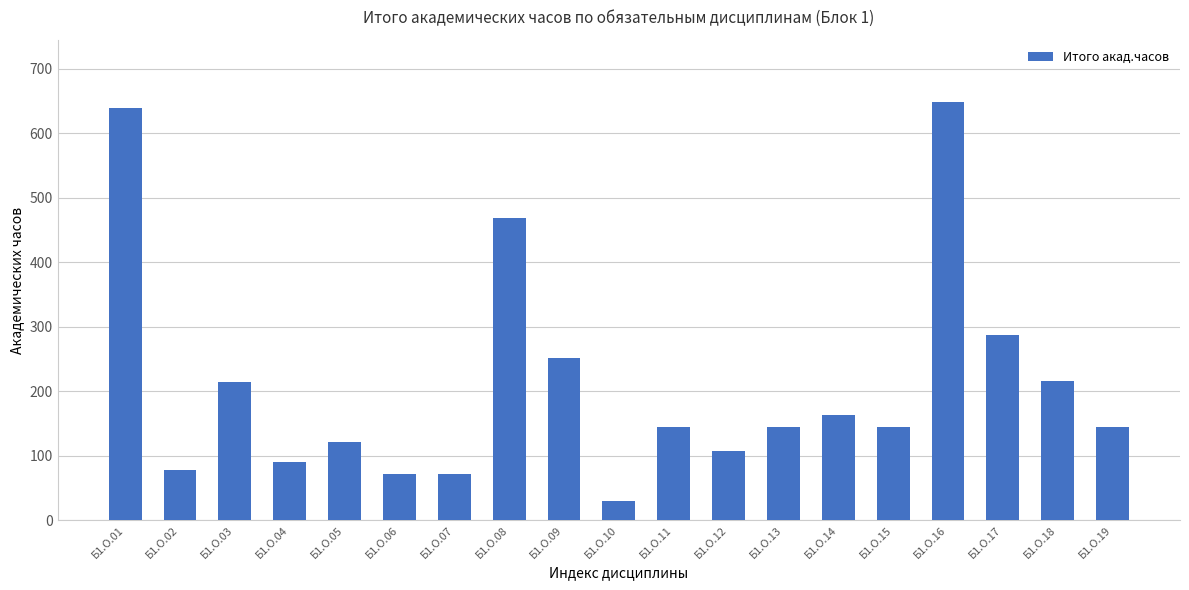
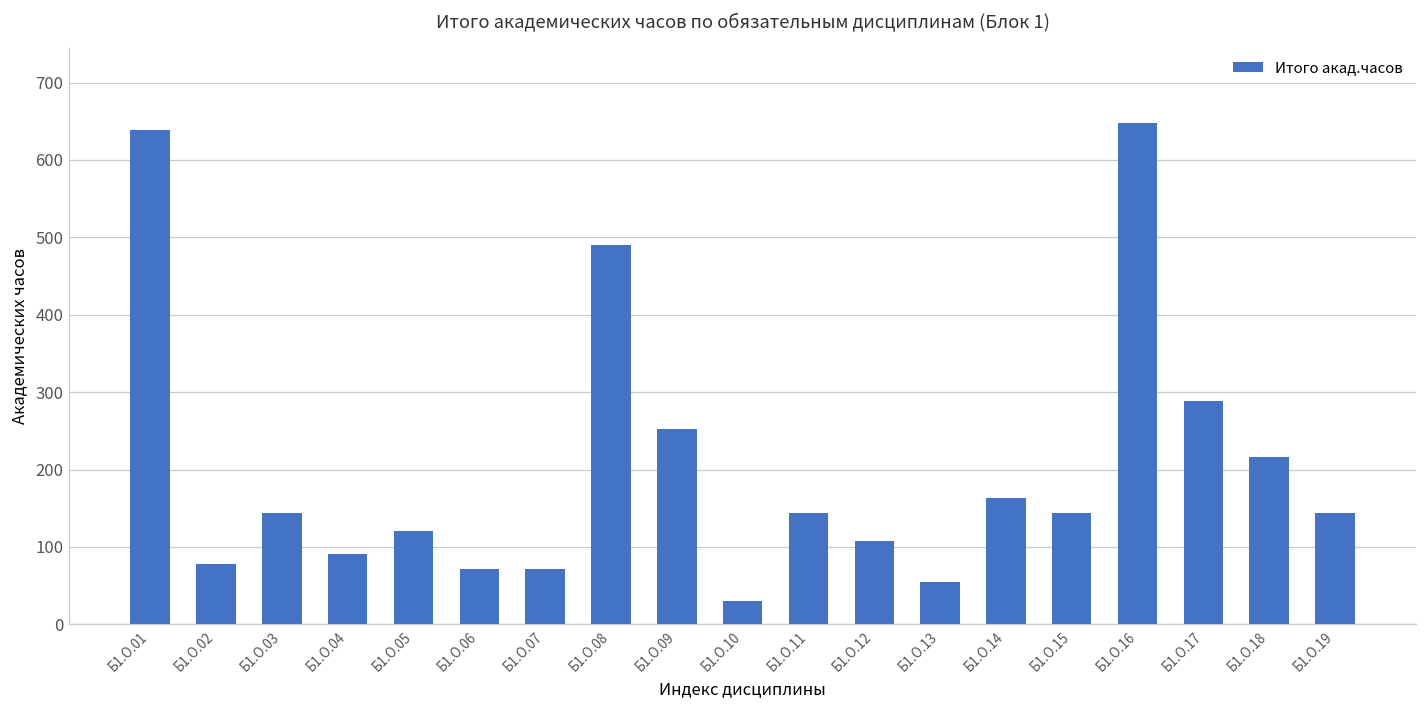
  {
    "Б1.О.01": 640,
    "Б1.О.02": 80,
-   "Б1.О.03": 220,
+   "Б1.О.03": 140,
    "Б1.О.04": 90,
    "Б1.О.05": 120,
    "Б1.О.06": 70,
    "Б1.О.07": 70,
-   "Б1.О.08": 470,
+   "Б1.О.08": 490,
    "Б1.О.09": 250,
    "Б1.О.10": 30,
    "Б1.О.11": 140,
    "Б1.О.12": 110,
-   "Б1.О.13": 140,
+   "Б1.О.13": 50,
    "Б1.О.14": 160,
    "Б1.О.15": 140,
    "Б1.О.16": 650,
    "Б1.О.17": 290,
    "Б1.О.18": 220,
    "Б1.О.19": 140
  }
